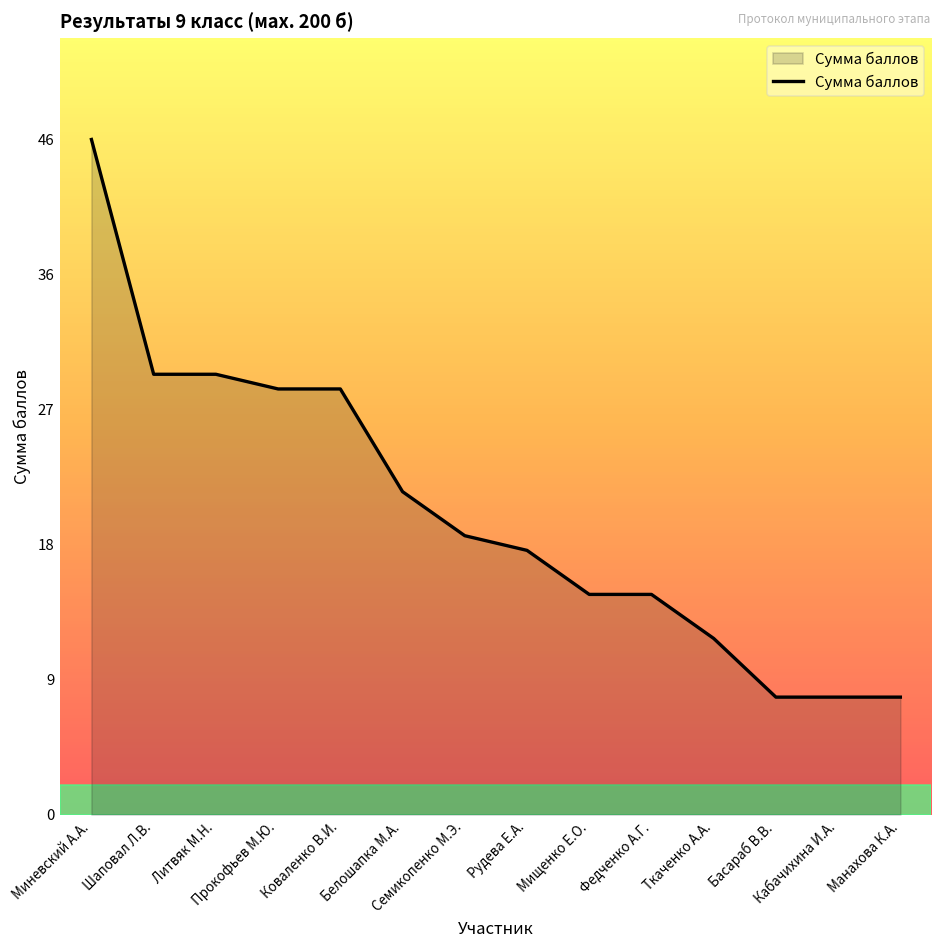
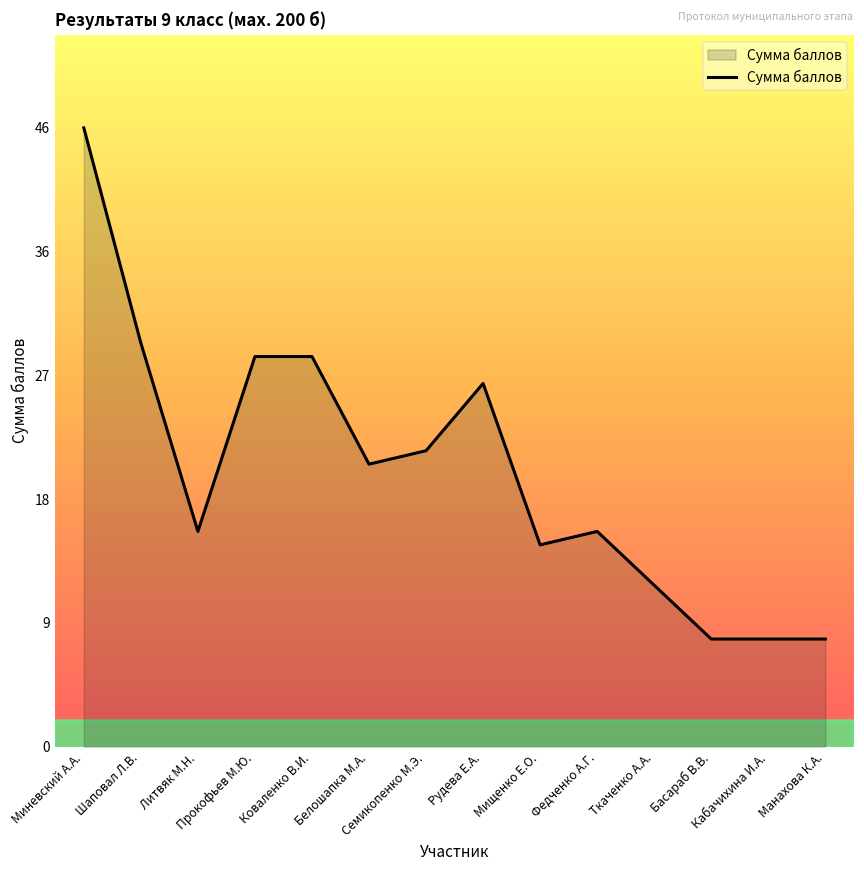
  {
    "Миневский А.А.": 46,
    "Шаповал Л.В.": 30,
-   "Литвяк М.Н.": 30,
+   "Литвяк М.Н.": 16,
    "Прокофьев М.Ю.": 29,
    "Коваленко В.И.": 29,
-   "Белошапка М.А.": 22,
-   "Семикопенко М.Э.": 19,
-   "Рудева Е.А.": 18,
+   "Белошапка М.А.": 21,
+   "Семикопенко М.Э.": 22,
+   "Рудева Е.А.": 27,
    "Мищенко Е.О.": 15,
-   "Федченко А.Г.": 15,
+   "Федченко А.Г.": 16,
    "Ткаченко А.А.": 12,
    "Басараб В.В.": 8,
    "Кабачихина И.А.": 8,
    "Манахова К.А.": 8
  }
